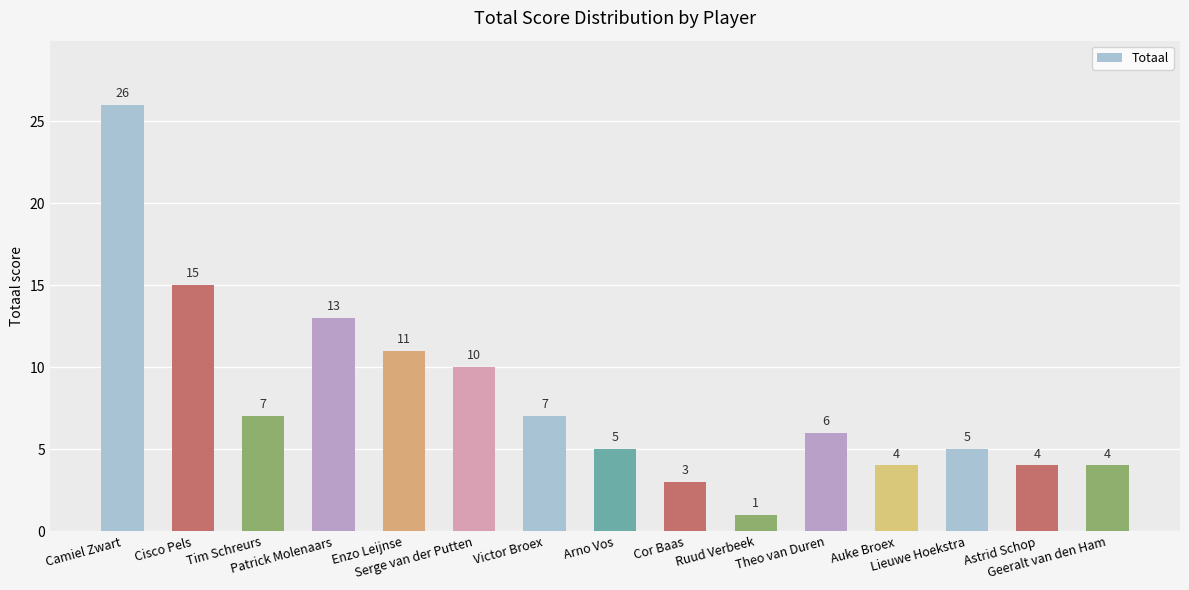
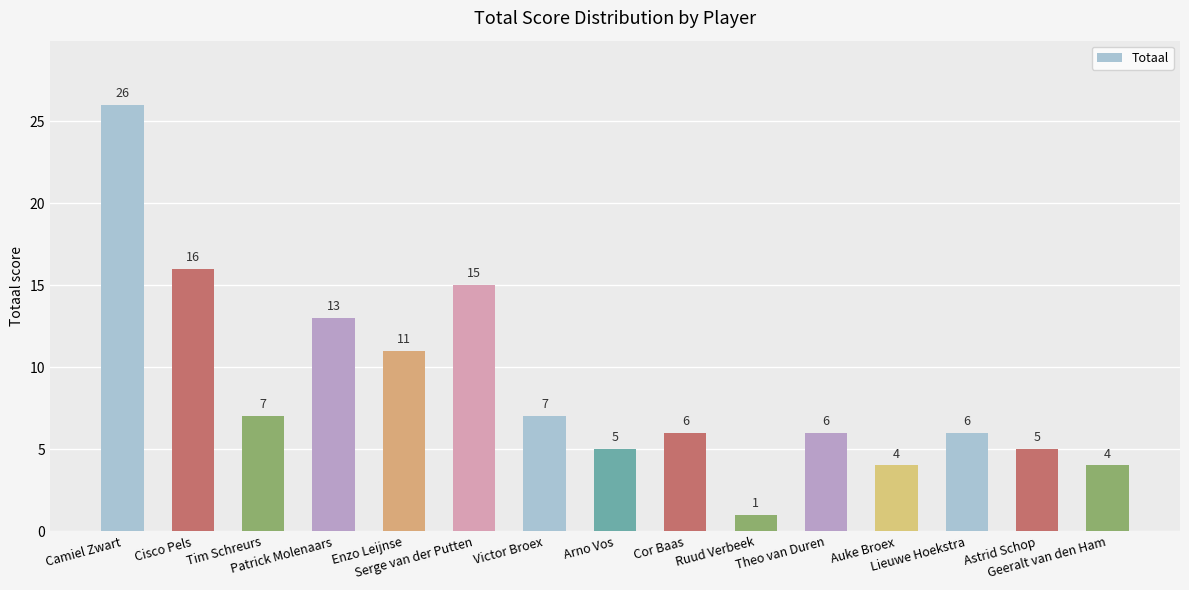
  {
    "Camiel Zwart": 26,
-   "Cisco Pels": 15,
+   "Cisco Pels": 16,
    "Tim Schreurs": 7,
    "Patrick Molenaars": 13,
    "Enzo Leijnse": 11,
-   "Serge van der Putten": 10,
+   "Serge van der Putten": 15,
    "Victor Broex": 7,
    "Arno Vos": 5,
-   "Cor Baas": 3,
+   "Cor Baas": 6,
    "Ruud Verbeek": 1,
    "Theo van Duren": 6,
    "Auke Broex": 4,
-   "Lieuwe Hoekstra": 5,
-   "Astrid Schop": 4,
+   "Lieuwe Hoekstra": 6,
+   "Astrid Schop": 5,
    "Geeralt van den Ham": 4
  }
